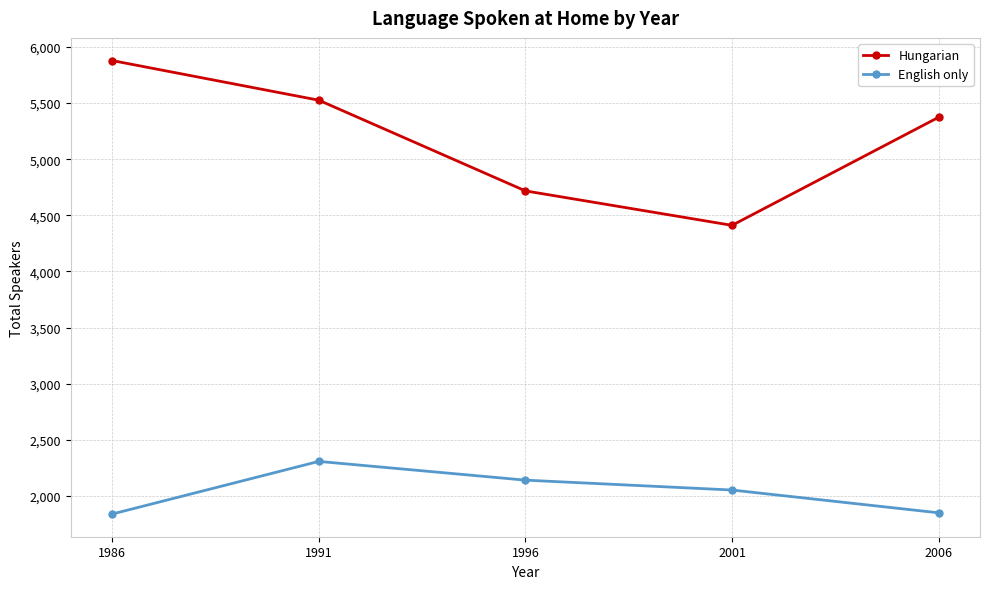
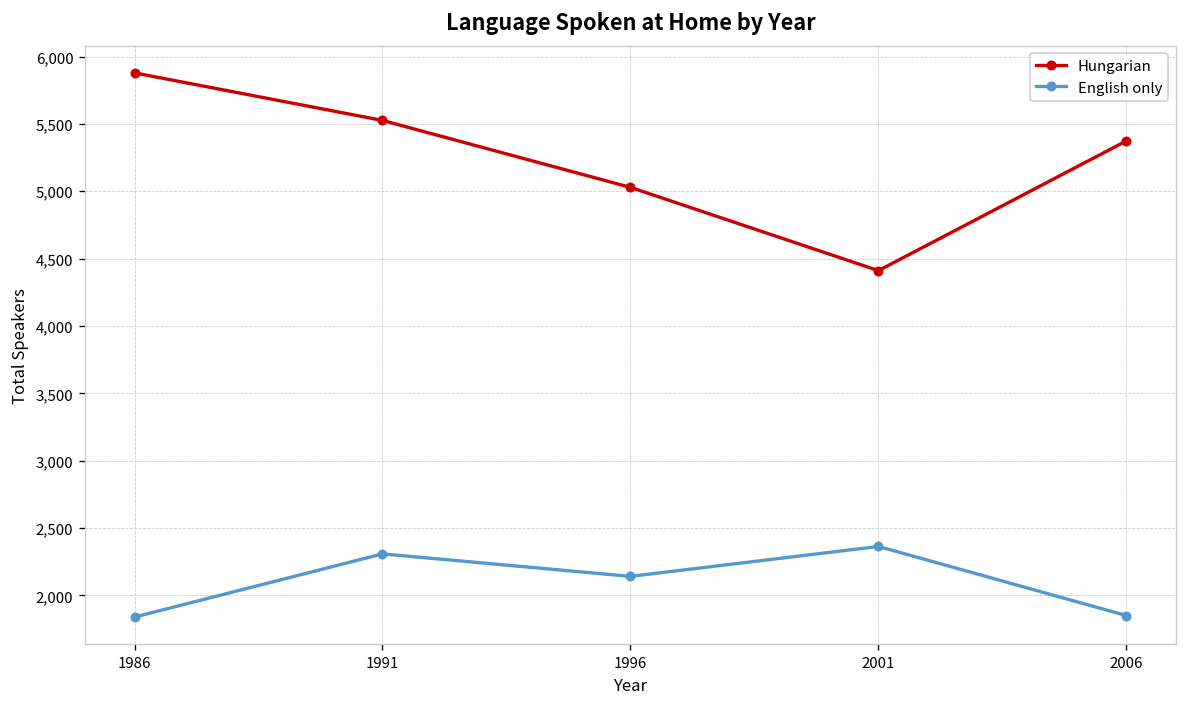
  {
    "Hungarian": {
      "1986": "5,880",
      "1991": "5,530",
-     "1996": "4,720",
+     "1996": "5,030",
      "2001": "4,410",
      "2006": "5,370"
    },
    "English only": {
      "1986": "1,840",
      "1991": "2,310",
      "1996": "2,140",
-     "2001": "2,050",
+     "2001": "2,360",
      "2006": "1,850"
    }
  }
